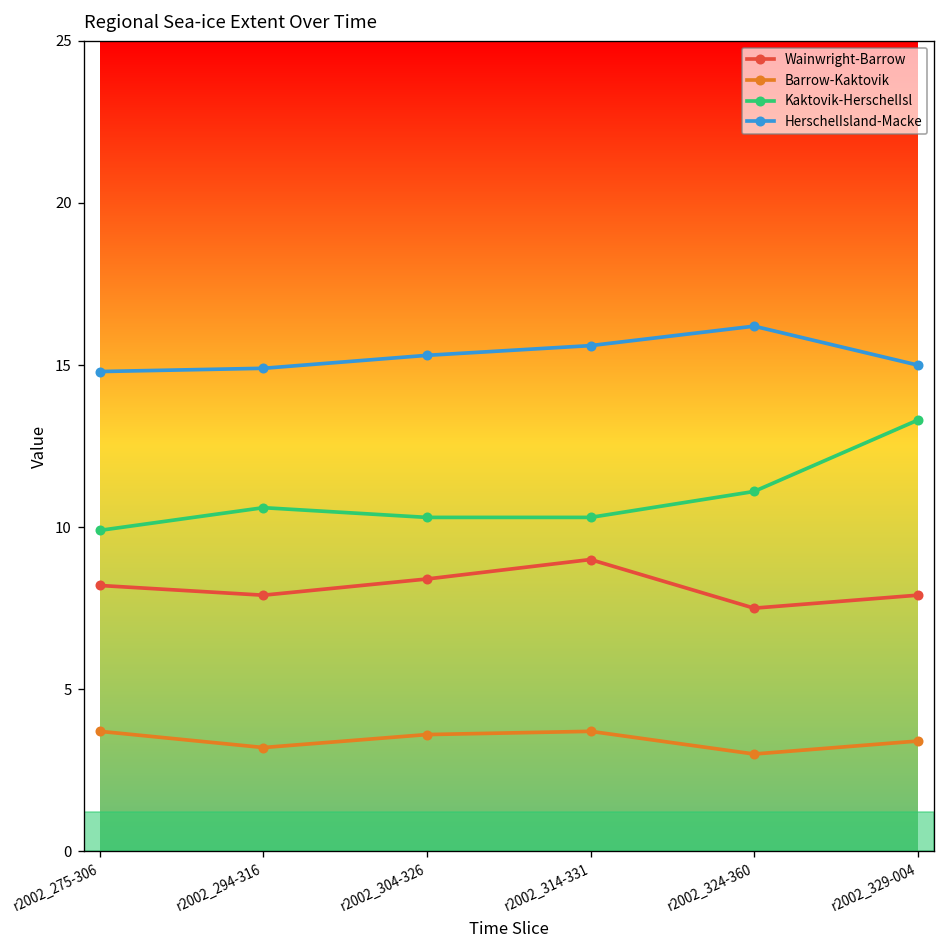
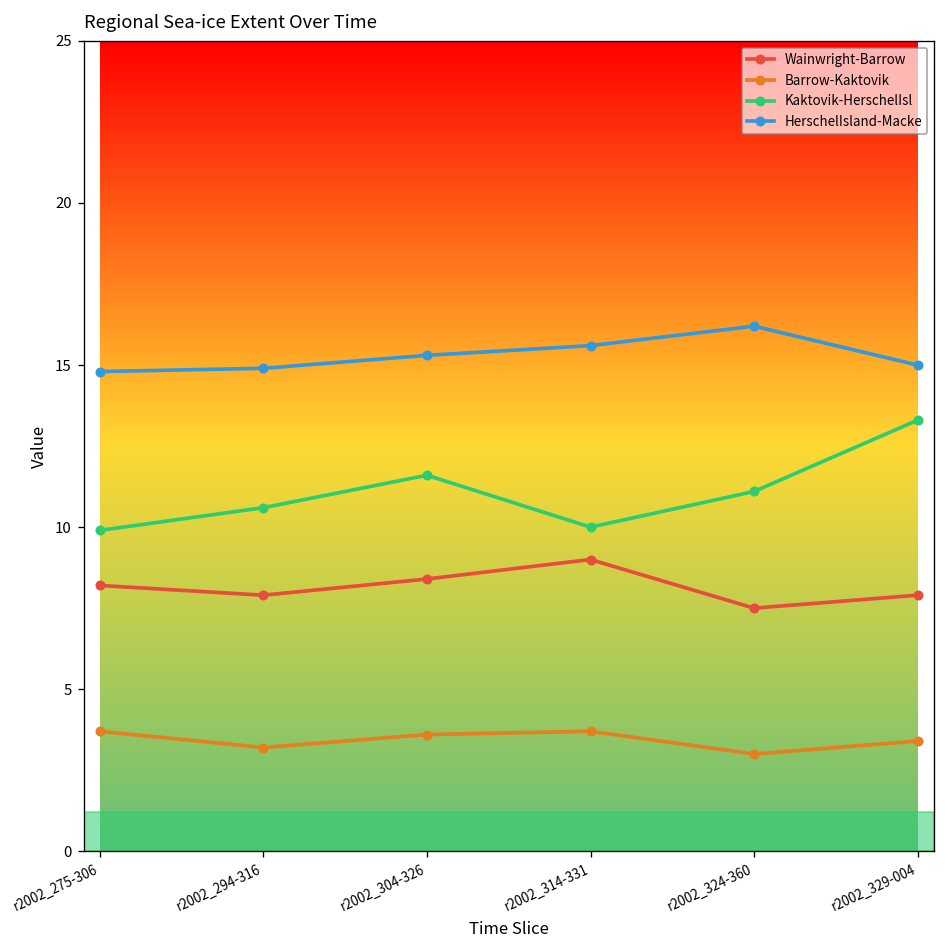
  {
    "Kaktovik-HerschelIsl": {
      "r2002_275-306": 9.9,
      "r2002_294-316": 10.6,
-     "r2002_304-326": 10.3,
-     "r2002_314-331": 10.3,
+     "r2002_304-326": 11.6,
+     "r2002_314-331": 10.0,
      "r2002_324-360": 11.1,
      "r2002_329-004": 13.3
    },
    "HerschelIsland-Macke": {
      "r2002_275-306": 14.8,
      "r2002_294-316": 14.9,
      "r2002_304-326": 15.3,
      "r2002_314-331": 15.6,
      "r2002_324-360": 16.2,
      "r2002_329-004": 15.0
    }
  }
